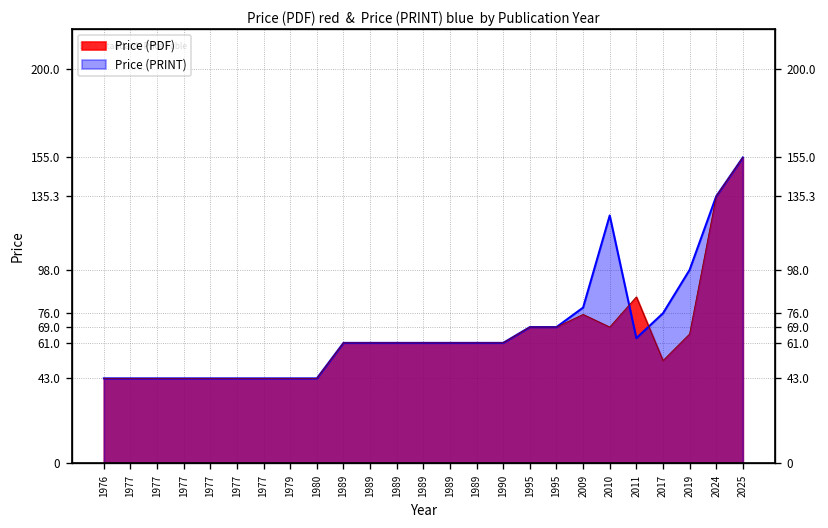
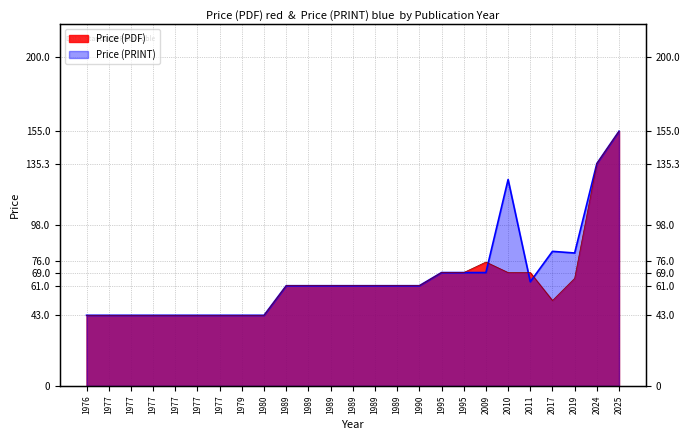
  {
    "Price (PDF)": {
      "2009": 75,
      "2010": 69,
-     "2011": 84,
+     "2011": 69,
      "2017": 52,
      "2019": 66
    },
    "Price (PRINT)": {
-     "2009": 79,
+     "2009": 69,
      "2010": 126,
      "2011": 63,
-     "2017": 76,
-     "2019": 98
+     "2017": 82,
+     "2019": 81
    }
  }
